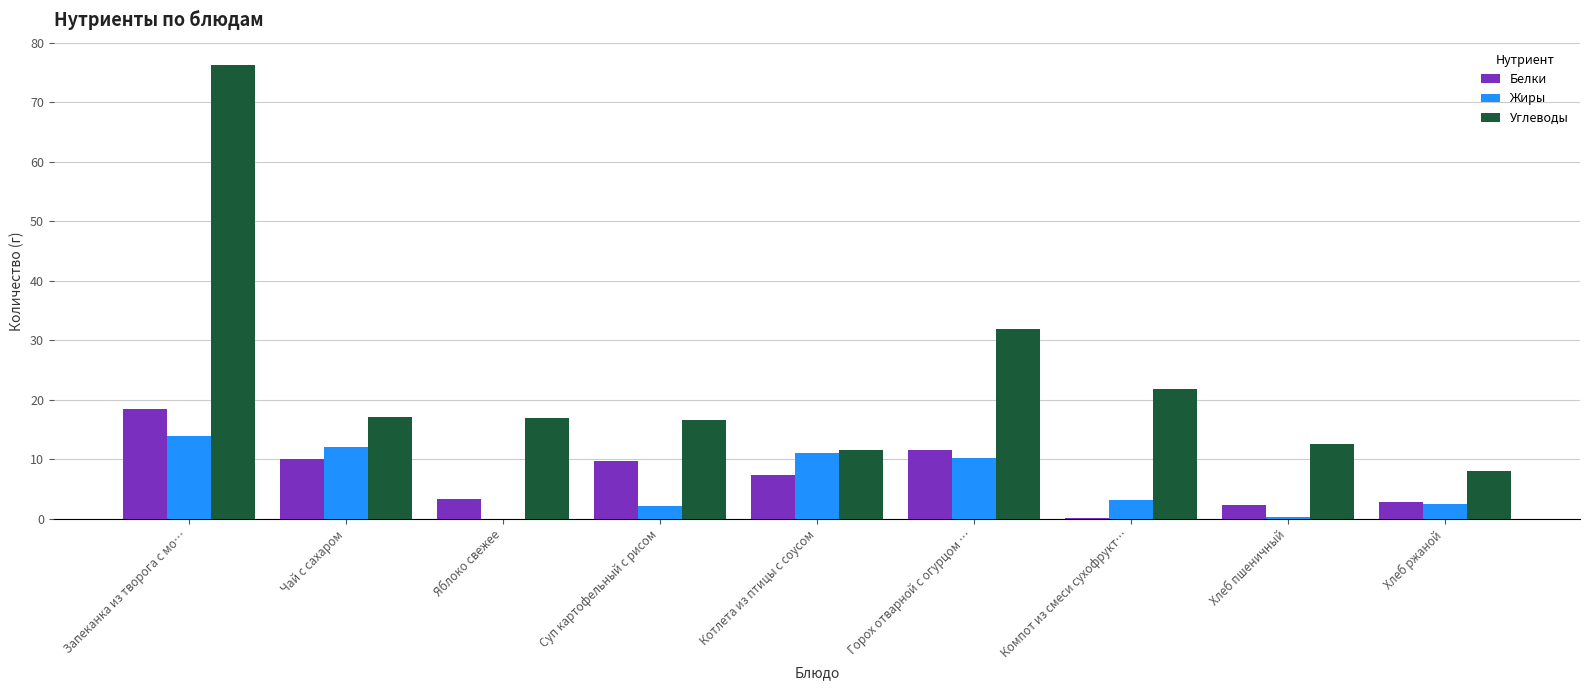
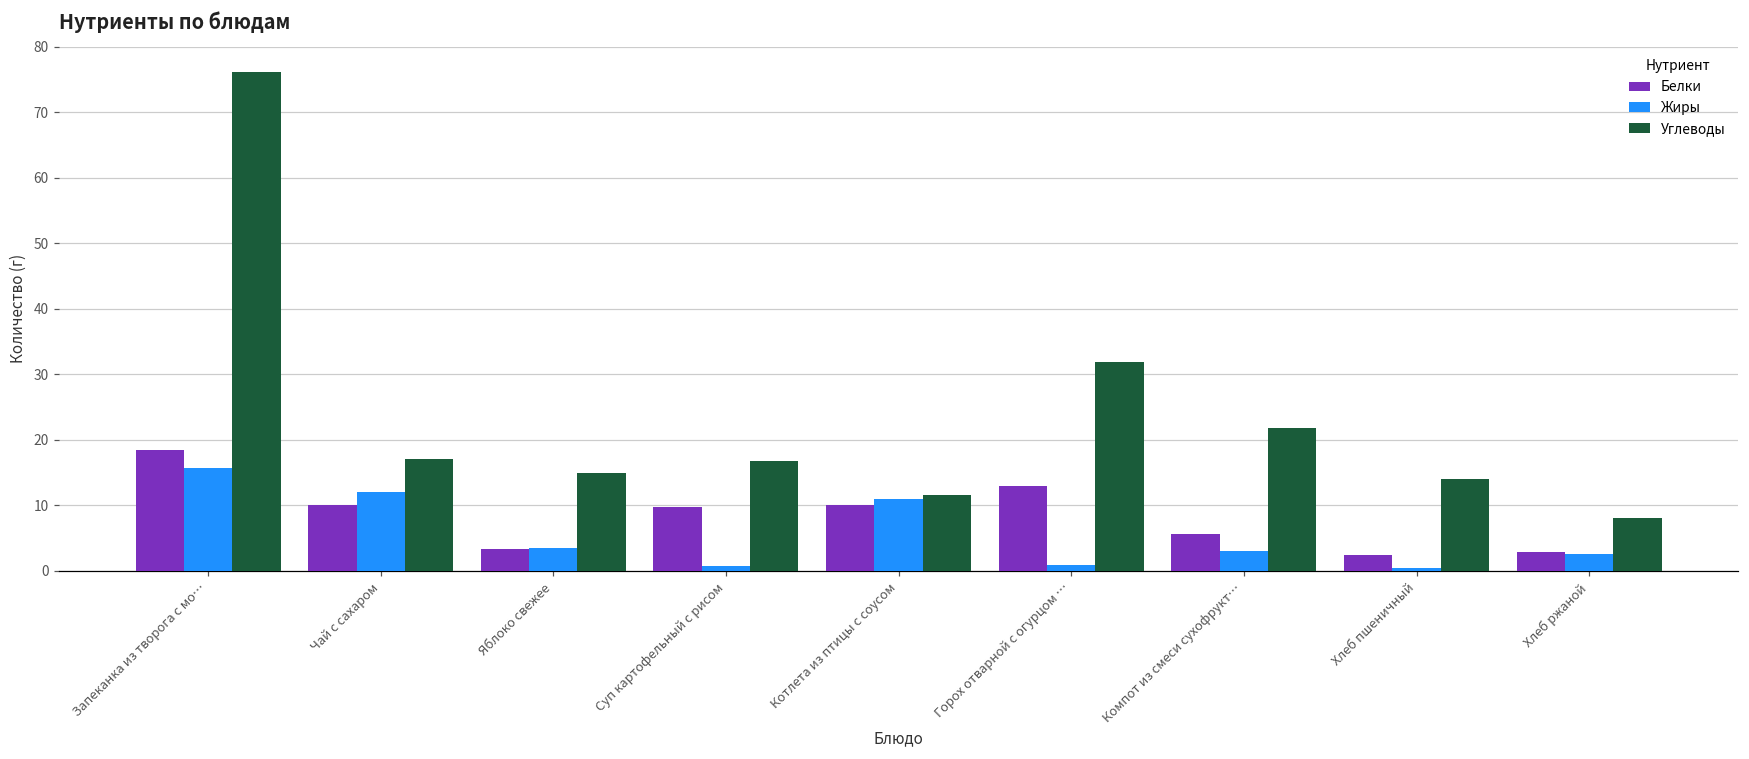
  {
    "Белки": {
      "Запеканка из творога с мо…": 18,
      "Чай с сахаром": 10,
      "Яблоко свежее": 3,
      "Суп картофельный с рисом": 10,
-     "Котлета из птицы с соусом": 7,
-     "Горох отварной с огурцом …": 12,
-     "Компот из смеси сухофрукт…": 0,
+     "Котлета из птицы с соусом": 10,
+     "Горох отварной с огурцом …": 13,
+     "Компот из смеси сухофрукт…": 6,
      "Хлеб пшеничный": 2,
      "Хлеб ржаной": 3
    },
    "Жиры": {
-     "Запеканка из творога с мо…": 14,
+     "Запеканка из творога с мо…": 16,
      "Чай с сахаром": 12,
-     "Яблоко свежее": 0,
-     "Суп картофельный с рисом": 2,
+     "Яблоко свежее": 4,
+     "Суп картофельный с рисом": 1,
      "Котлета из птицы с соусом": 11,
-     "Горох отварной с огурцом …": 10,
+     "Горох отварной с огурцом …": 1,
      "Компот из смеси сухофрукт…": 3,
      "Хлеб ржаной": 3
    },
    "Углеводы": {
      "Запеканка из творога с мо…": 76,
      "Чай с сахаром": 17,
-     "Яблоко свежее": 17,
+     "Яблоко свежее": 15,
      "Суп картофельный с рисом": 17,
      "Котлета из птицы с соусом": 12,
      "Горох отварной с огурцом …": 32,
      "Компот из смеси сухофрукт…": 22,
-     "Хлеб пшеничный": 13,
+     "Хлеб пшеничный": 14,
      "Хлеб ржаной": 8
    }
  }
